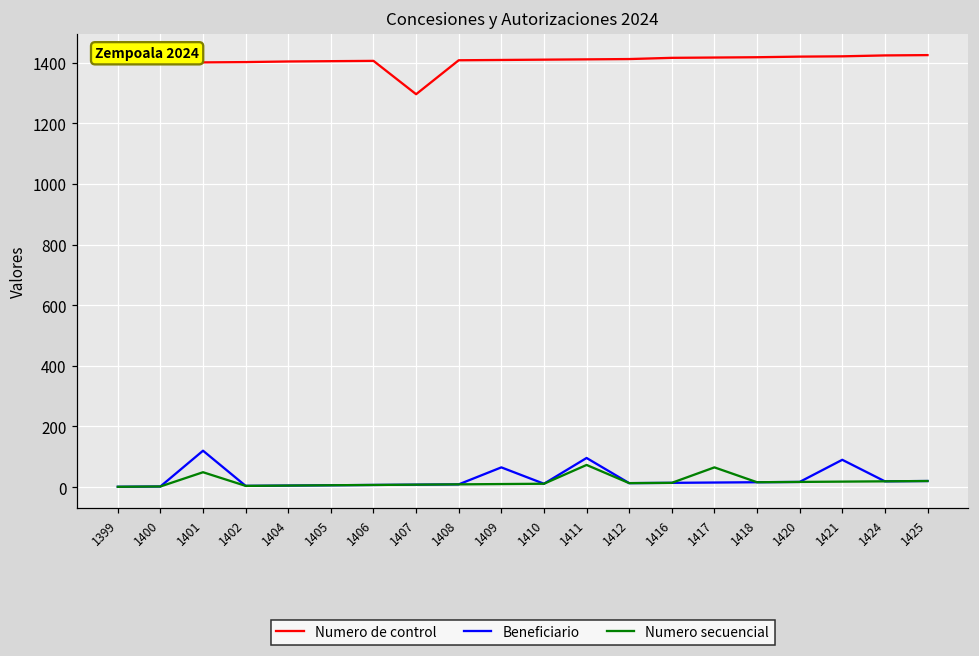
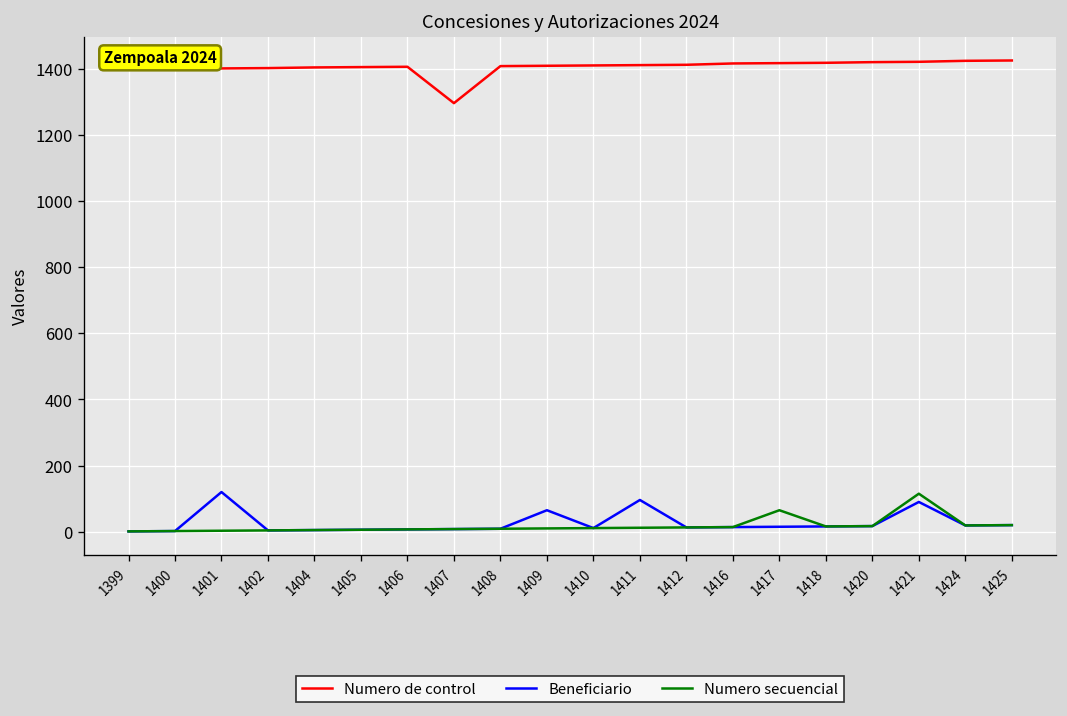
  {
    "Numero de control": {
      "1401": 1400,
      "1402": 1400,
      "1404": 1400,
      "1405": 1410,
      "1406": 1410,
      "1407": 1300,
      "1408": 1410,
      "1409": 1410,
      "1410": 1410,
      "1411": 1410,
      "1412": 1410,
      "1416": 1420,
      "1417": 1420,
      "1418": 1420,
      "1420": 1420,
      "1421": 1420,
      "1424": 1420,
      "1425": 1430
    },
    "Beneficiario": {
      "1401": 120,
      "1409": 70,
      "1411": 100,
      "1417": 20,
      "1421": 90
    },
    "Numero secuencial": {
-     "1401": 50,
+     "1401": 0,
      "1409": 10,
-     "1411": 70,
+     "1411": 10,
      "1417": 70,
-     "1421": 20
+     "1421": 120
    }
  }
